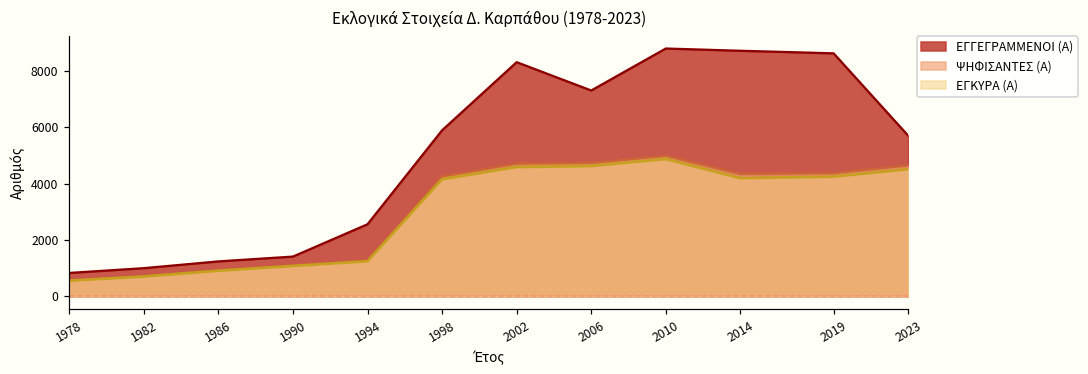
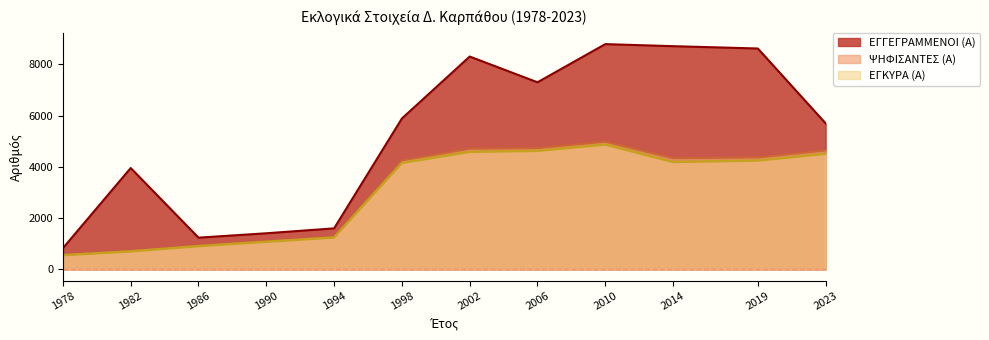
  {
    "ΕΓΓΕΓΡΑΜΜΕΝΟΙ (Α)": {
      "1978": 800,
-     "1982": 1000,
+     "1982": 4000,
      "1986": 1200,
      "1990": 1400,
-     "1994": 2600,
+     "1994": 1600,
      "1998": 5900,
      "2002": 8300,
      "2006": 7300,
      "2010": 8800,
      "2014": 8700,
      "2019": 8600,
      "2023": 5700
    }
  }
